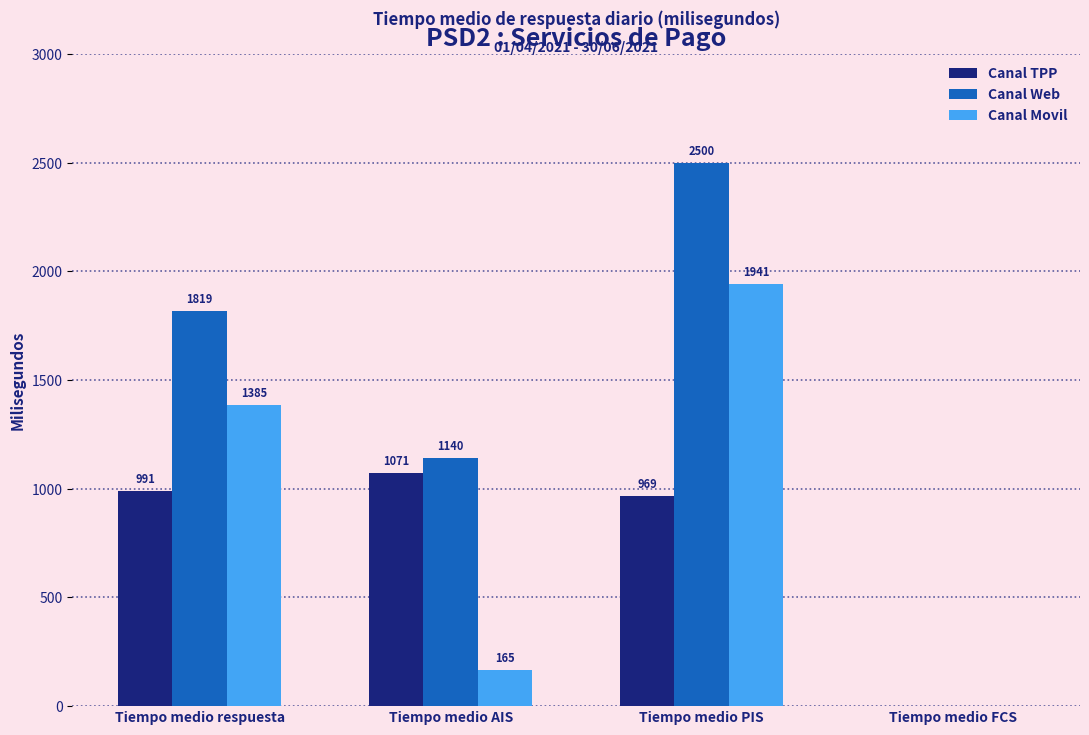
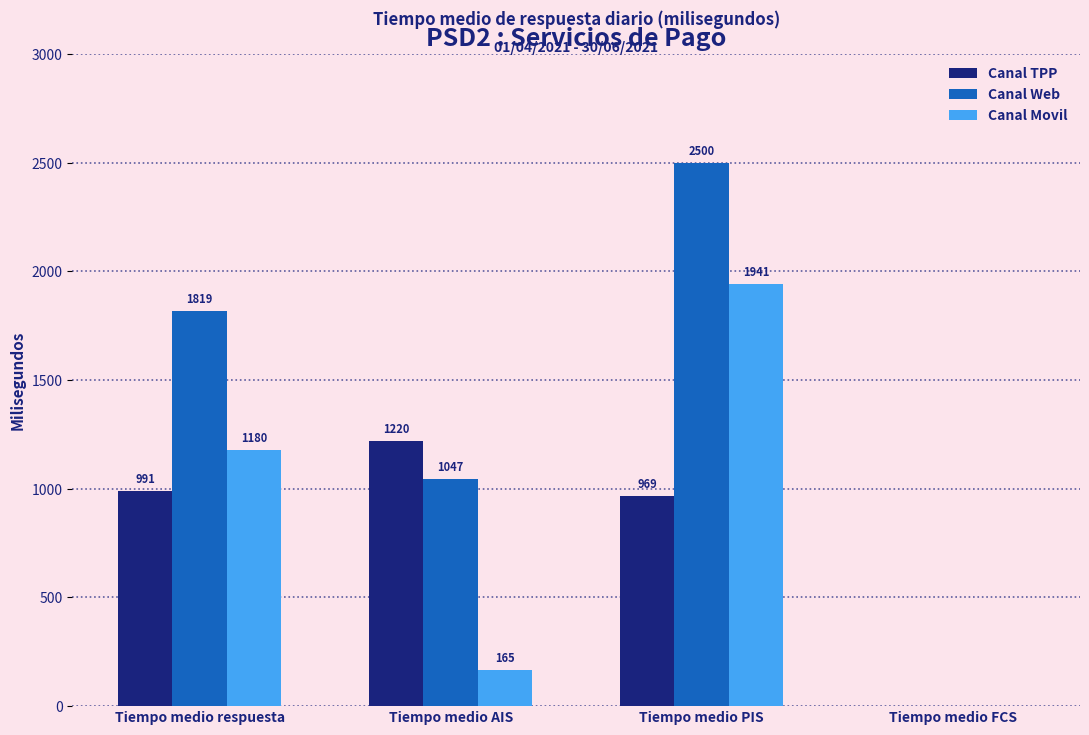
  {
    "Canal TPP": {
      "Tiempo medio respuesta": 991,
-     "Tiempo medio AIS": 1071,
+     "Tiempo medio AIS": 1220,
      "Tiempo medio PIS": 969
    },
    "Canal Web": {
      "Tiempo medio respuesta": 1819,
-     "Tiempo medio AIS": 1140,
+     "Tiempo medio AIS": 1047,
      "Tiempo medio PIS": 2500
    },
    "Canal Movil": {
-     "Tiempo medio respuesta": 1385,
+     "Tiempo medio respuesta": 1180,
      "Tiempo medio AIS": 165,
      "Tiempo medio PIS": 1941
    }
  }
